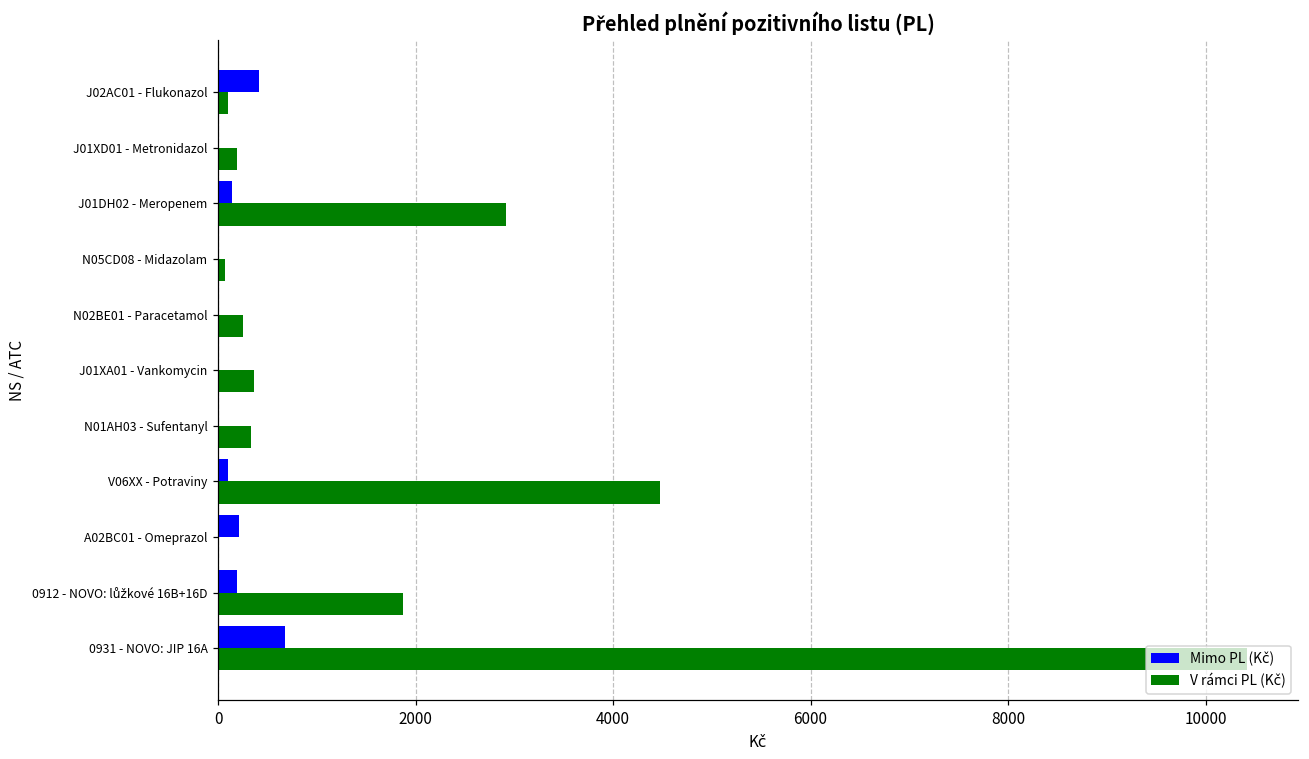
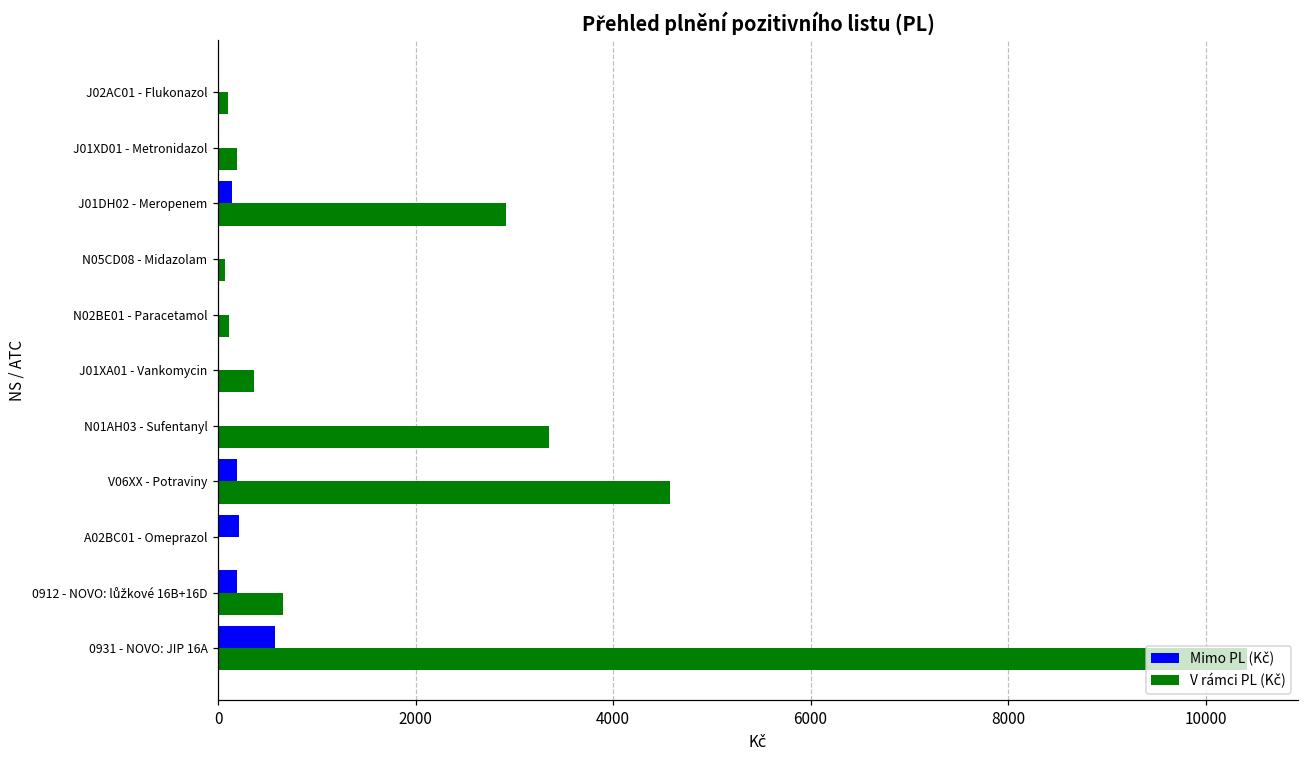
  {
    "Mimo PL (Kč)": {
-     "J02AC01 - Flukonazol": 400,
+     "J02AC01 - Flukonazol": 0,
      "J01XD01 - Metronidazol": 0,
      "J01DH02 - Meropenem": 100,
      "N05CD08 - Midazolam": 0,
      "N02BE01 - Paracetamol": 0,
      "J01XA01 - Vankomycin": 0,
      "N01AH03 - Sufentanyl": 0,
-     "V06XX - Potraviny": 100,
+     "V06XX - Potraviny": 200,
      "A02BC01 - Omeprazol": 200,
      "0912 - NOVO: lůžkové 16B+16D": 200,
-     "0931 - NOVO: JIP 16A": 700
+     "0931 - NOVO: JIP 16A": 600
    },
    "V rámci PL (Kč)": {
      "J02AC01 - Flukonazol": 100,
      "J01XD01 - Metronidazol": 200,
      "J01DH02 - Meropenem": 2900,
      "N05CD08 - Midazolam": 100,
-     "N02BE01 - Paracetamol": 200,
+     "N02BE01 - Paracetamol": 100,
      "J01XA01 - Vankomycin": 400,
-     "N01AH03 - Sufentanyl": 300,
-     "V06XX - Potraviny": 4500,
+     "N01AH03 - Sufentanyl": 3400,
+     "V06XX - Potraviny": 4600,
      "A02BC01 - Omeprazol": 0,
-     "0912 - NOVO: lůžkové 16B+16D": 1900
+     "0912 - NOVO: lůžkové 16B+16D": 700
    }
  }
